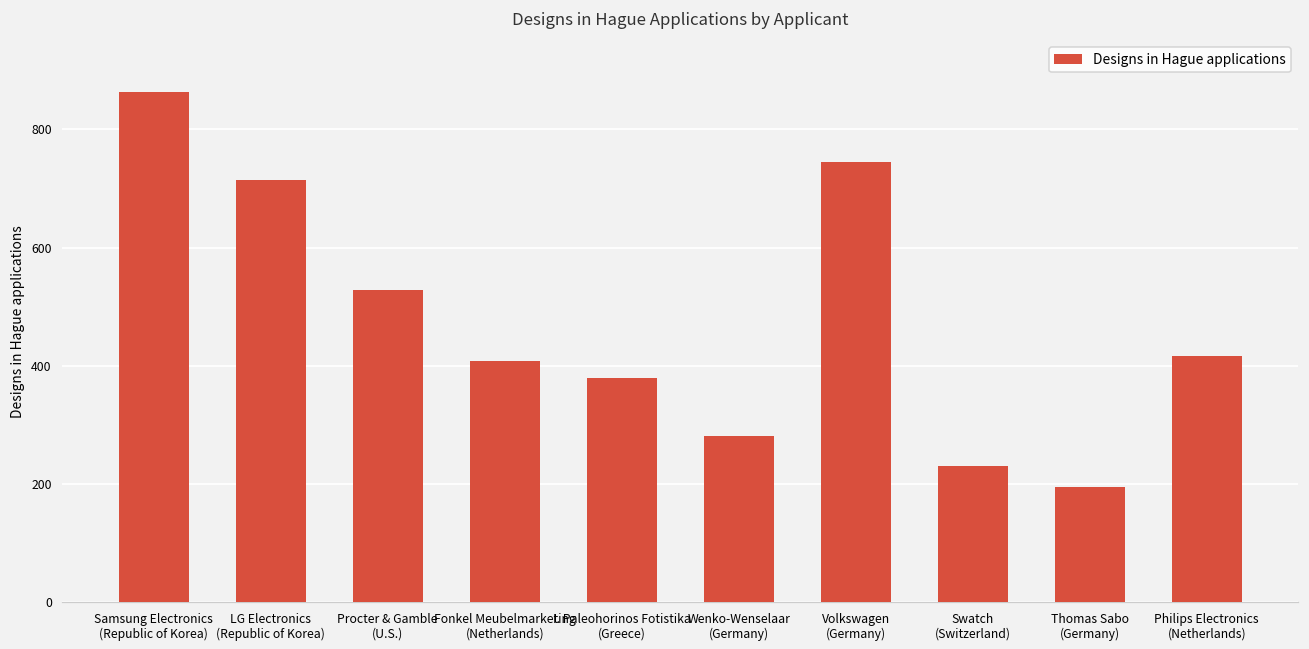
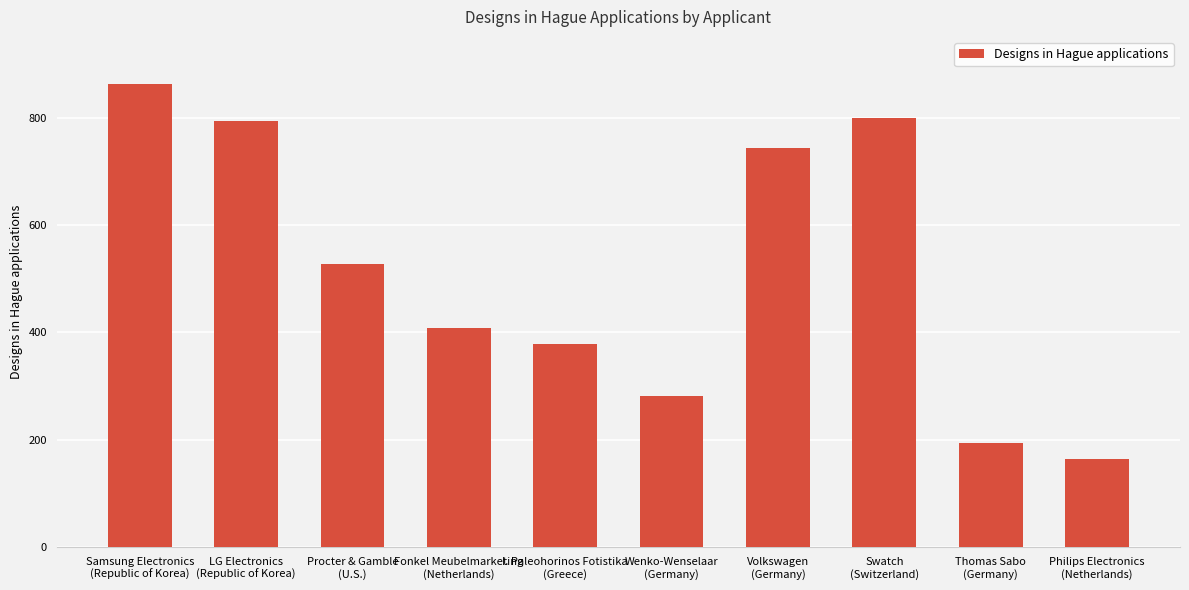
  {
    "Samsung Electronics (Republic of Korea)": 860,
-   "LG Electronics (Republic of Korea)": 720,
+   "LG Electronics (Republic of Korea)": 790,
    "Procter & Gamble (U.S.)": 530,
    "Wenko-Wenselaar (Germany)": 280,
    "Volkswagen (Germany)": 740,
-   "Swatch (Switzerland)": 230,
+   "Swatch (Switzerland)": 800,
    "Thomas Sabo (Germany)": 200,
-   "Philips Electronics (Netherlands)": 420
+   "Philips Electronics (Netherlands)": 160
  }
